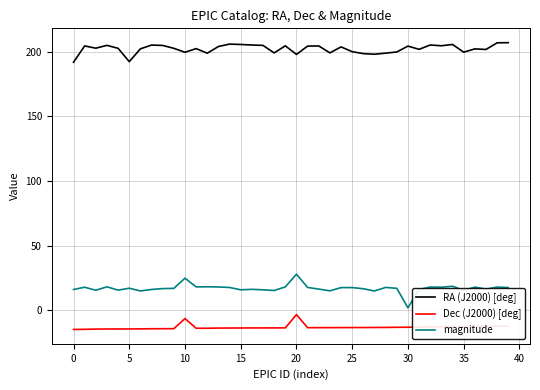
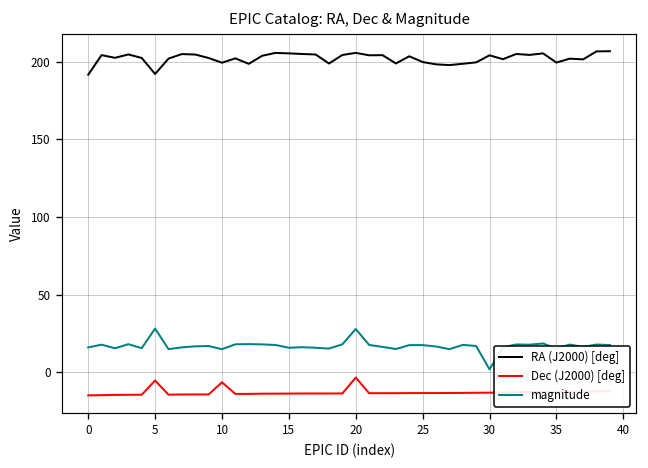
  {
    "RA (J2000) [deg]": {
      "0": 192,
      "5": 192,
      "10": 199,
      "15": 205,
-     "20": 198,
+     "20": 206,
      "25": 200,
      "30": 204,
      "35": 200
    },
    "Dec (J2000) [deg]": {
      "0": -15,
-     "5": -15,
+     "5": -5,
      "10": -7,
      "15": -14,
      "20": -3,
      "25": -13,
      "30": -13
    },
    "magnitude": {
      "0": 16,
-     "5": 17,
-     "10": 25,
+     "5": 28,
+     "10": 15,
      "15": 16,
      "20": 28,
      "25": 17,
      "30": 2
    }
  }
